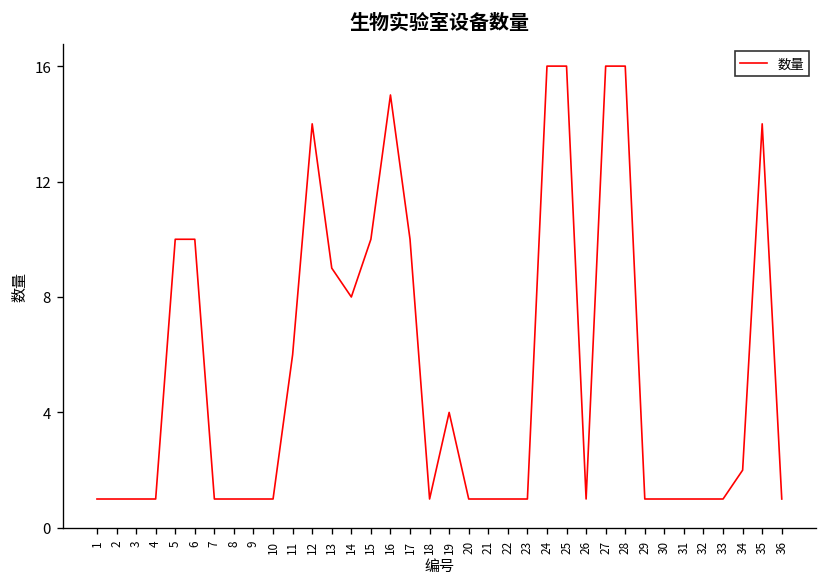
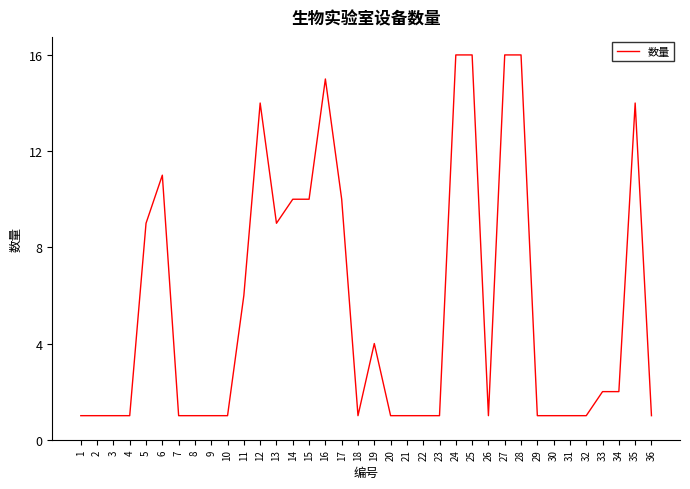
  {
    "1": 1,
    "2": 1,
    "3": 1,
    "4": 1,
-   "5": 10,
-   "6": 10,
+   "5": 9,
+   "6": 11,
    "7": 1,
    "8": 1,
    "9": 1,
    "10": 1,
    "11": 6,
    "12": 14,
    "13": 9,
-   "14": 8,
+   "14": 10,
    "15": 10,
    "16": 15,
    "17": 10,
    "18": 1,
    "19": 4,
    "20": 1,
    "21": 1,
    "22": 1,
    "23": 1,
    "24": 16,
    "25": 16,
    "26": 1,
    "27": 16,
    "28": 16,
    "29": 1,
    "30": 1,
    "31": 1,
    "32": 1,
-   "33": 1,
+   "33": 2,
    "34": 2,
    "35": 14,
    "36": 1
  }
